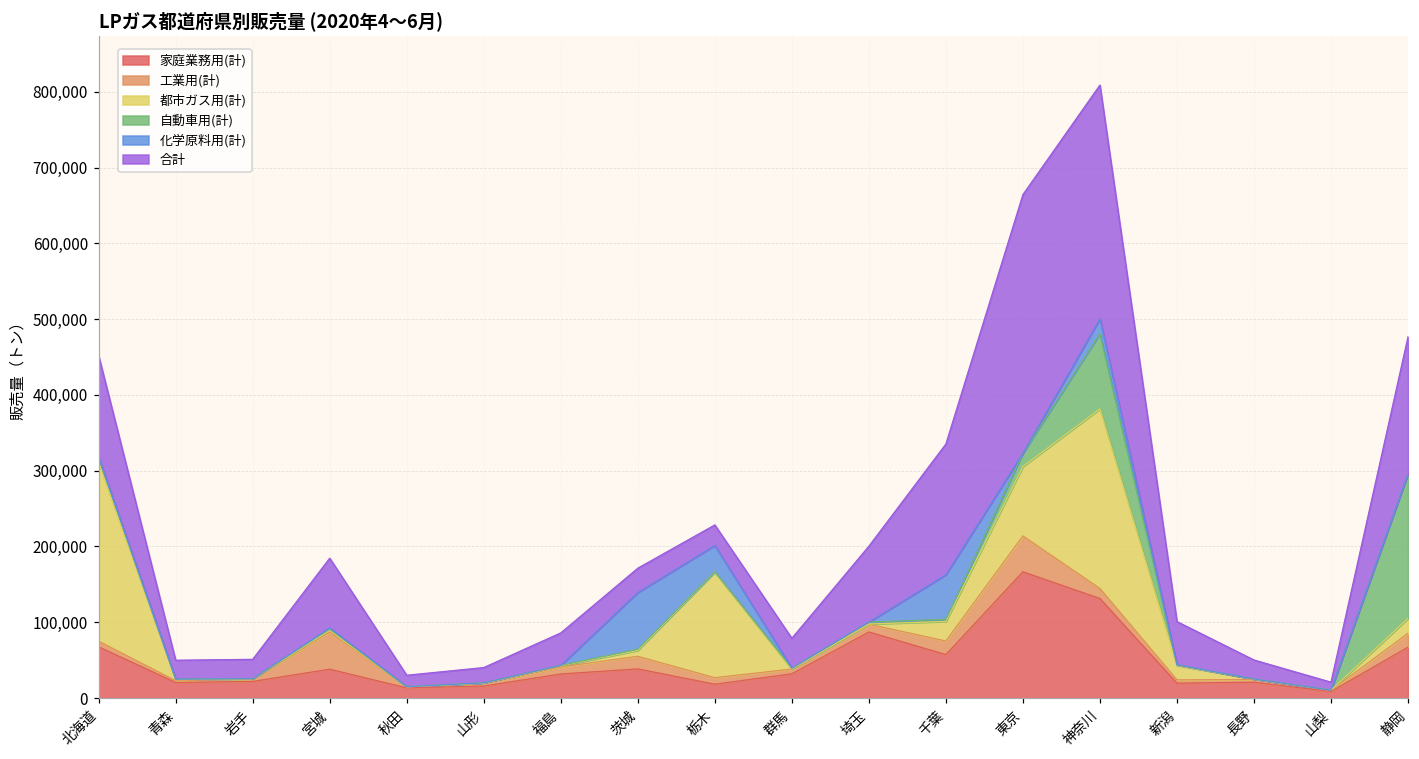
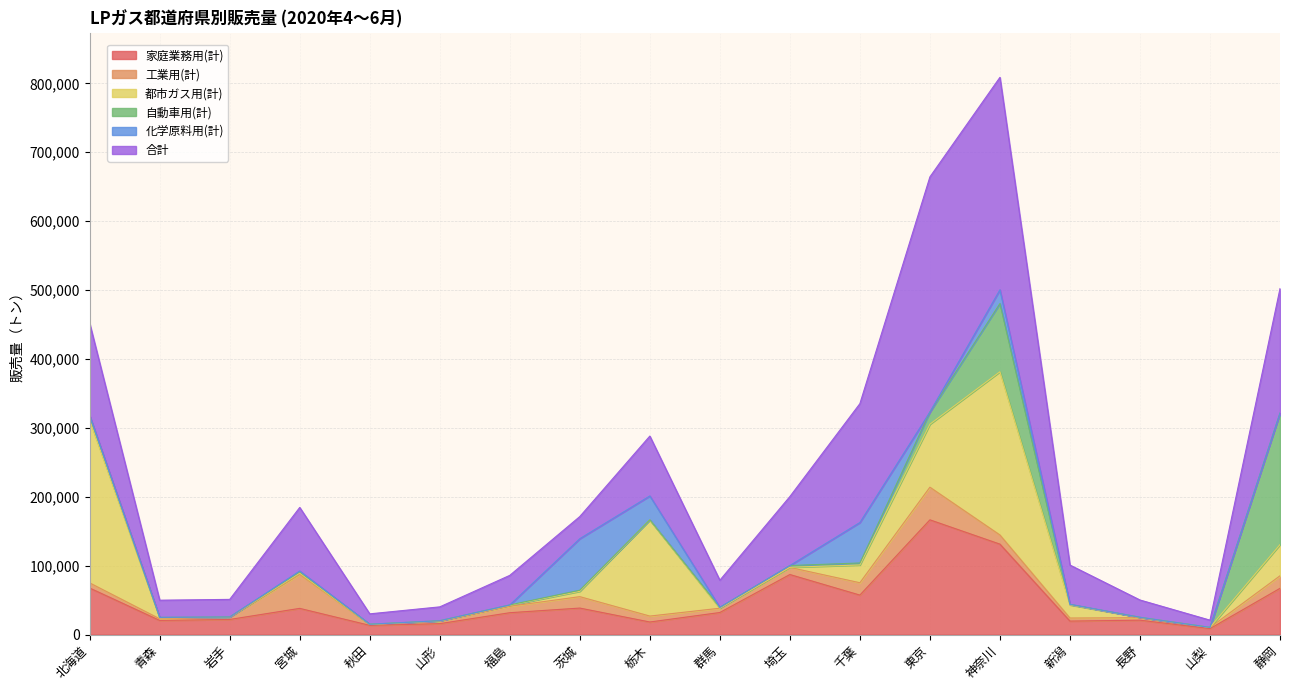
  {
    "都市ガス用(計)": {
      "北海道": "240,000",
      "東京": "90,000",
      "神奈川": "240,000",
-     "静岡": "20,000"
+     "静岡": "50,000"
    },
    "自動車用(計)": {
      "神奈川": "100,000"
    },
    "化学原料用(計)": {
      "茨城": "70,000",
      "栃木": "30,000",
      "千葉": "60,000",
      "神奈川": "20,000"
    },
    "合計": {
      "北海道": "130,000",
      "青森": "20,000",
      "岩手": "30,000",
      "宮城": "90,000",
      "秋田": "20,000",
      "山形": "20,000",
      "福島": "40,000",
      "茨城": "30,000",
-     "栃木": "30,000",
+     "栃木": "90,000",
      "群馬": "40,000",
      "埼玉": "100,000",
      "千葉": "170,000",
      "東京": "340,000",
      "神奈川": "310,000",
      "新潟": "60,000",
      "長野": "30,000",
      "山梨": "10,000",
      "静岡": "180,000"
    }
  }
